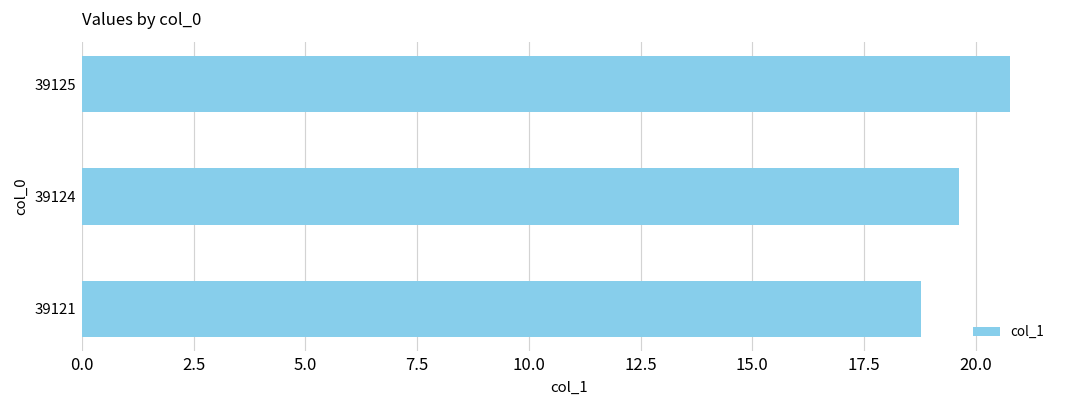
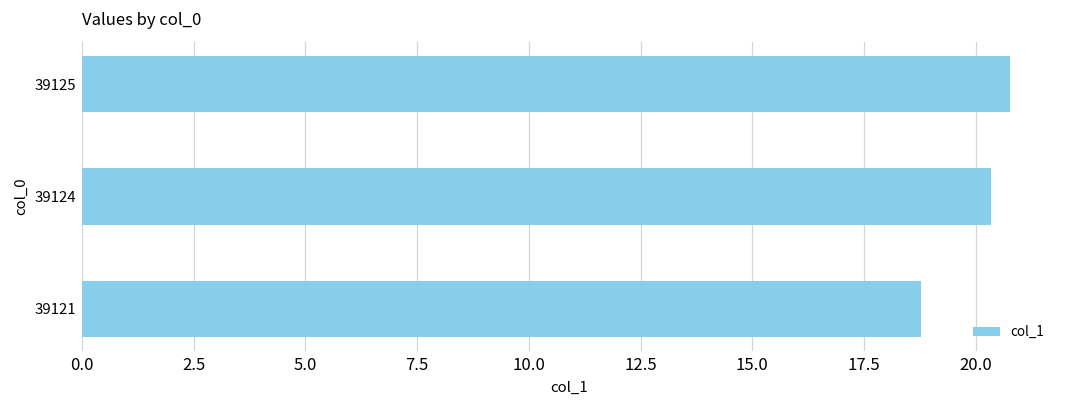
  {
    "39125": 20.8,
-   "39124": 19.6,
+   "39124": 20.3,
    "39121": 18.8
  }
